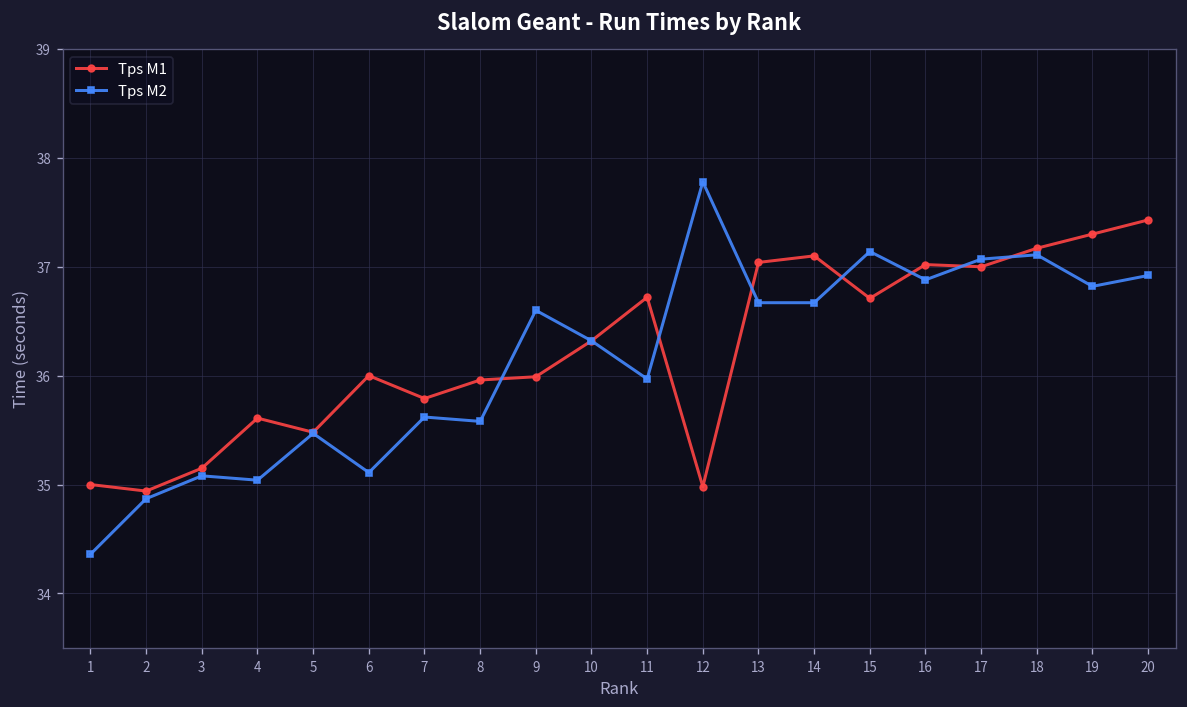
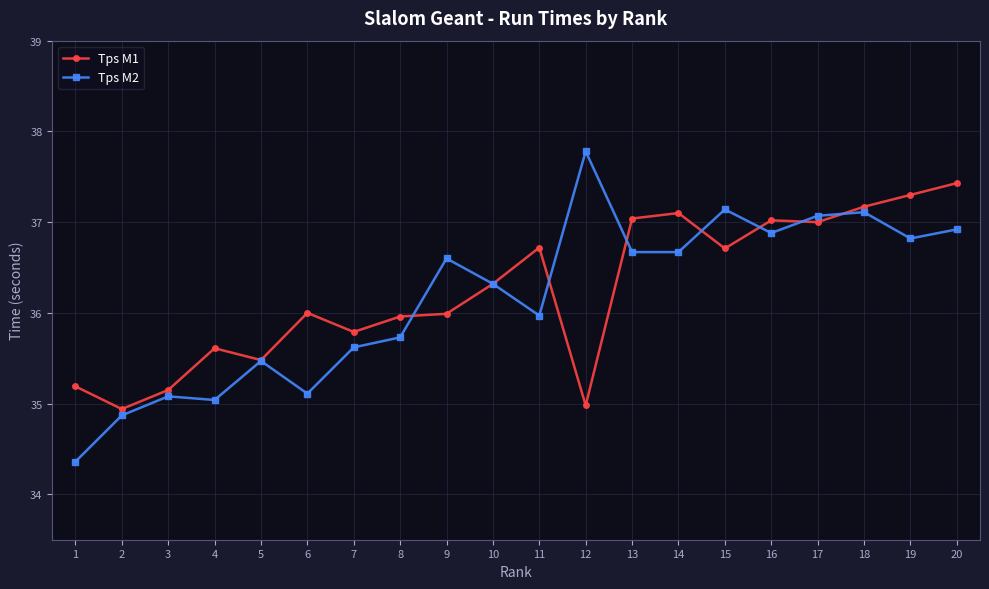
  {
    "Tps M1": {
-     "1": 35.0,
+     "1": 35.2,
      "2": 34.9,
      "3": 35.2,
      "4": 35.6,
      "6": 36.0,
      "7": 35.8,
      "8": 36.0,
      "9": 36.0,
      "11": 36.7,
      "12": 35.0,
      "13": 37.0,
      "14": 37.1,
      "15": 36.7,
      "16": 37.0,
      "17": 37.0,
      "18": 37.2,
      "19": 37.3,
      "20": 37.4
    },
    "Tps M2": {
      "1": 34.4,
      "2": 34.9,
      "3": 35.1,
      "4": 35.0,
      "6": 35.1,
      "7": 35.6,
-     "8": 35.6,
+     "8": 35.7,
      "9": 36.6,
      "11": 36.0,
      "12": 37.8,
      "13": 36.7,
      "14": 36.7,
      "15": 37.1,
      "16": 36.9,
      "17": 37.1,
      "18": 37.1,
      "19": 36.8,
      "20": 36.9
    }
  }
